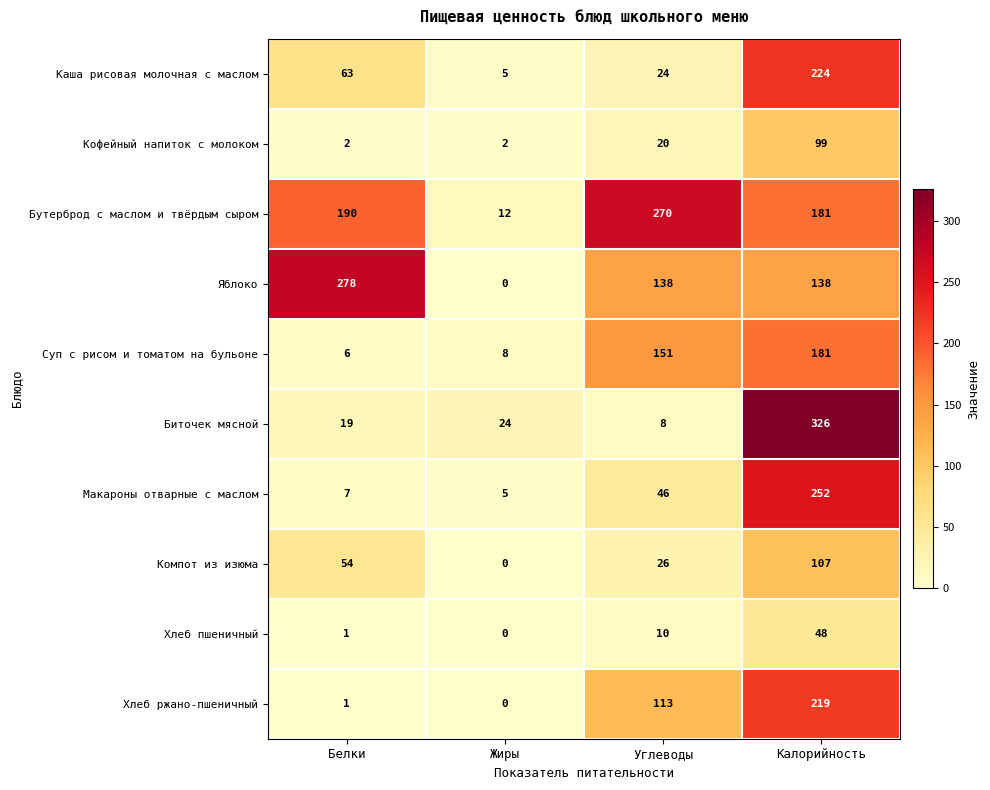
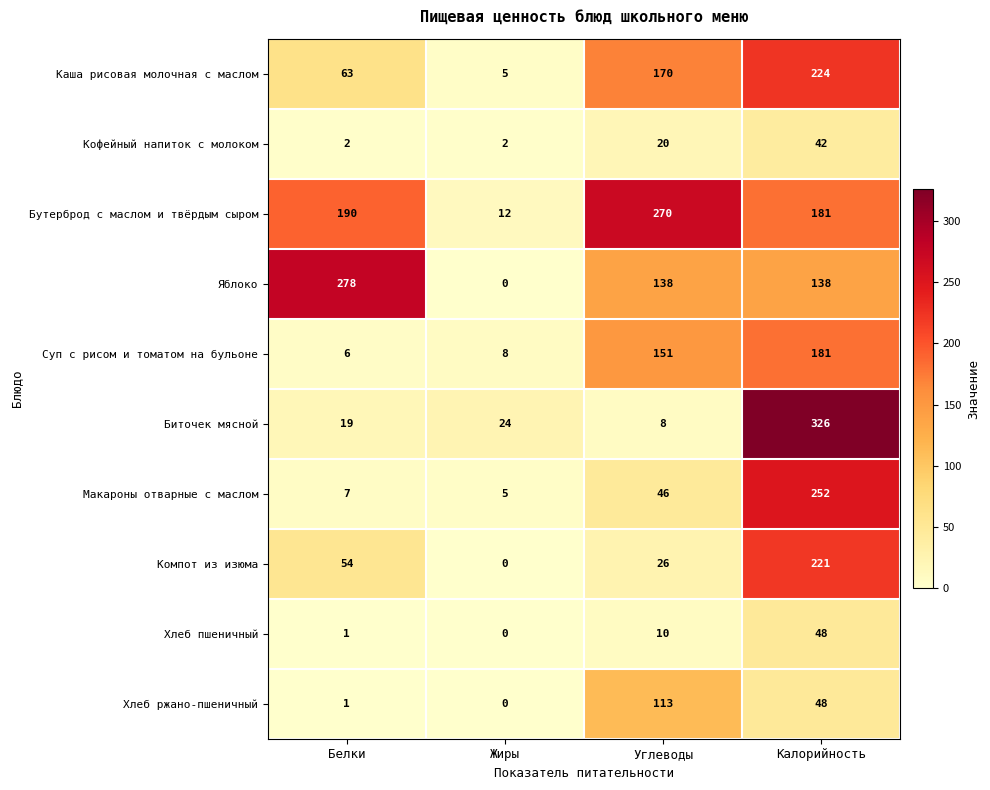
  {
    "Каша рисовая молочная с маслом": {
      "Белки": 63,
      "Жиры": 5,
-     "Углеводы": 24,
+     "Углеводы": 170,
      "Калорийность": 224
    },
    "Кофейный напиток с молоком": {
      "Белки": 2,
      "Жиры": 2,
      "Углеводы": 20,
-     "Калорийность": 99
+     "Калорийность": 42
    },
    "Бутерброд с маслом и твёрдым сыром": {
      "Белки": 190,
      "Жиры": 12,
      "Углеводы": 270,
      "Калорийность": 181
    },
    "Яблоко": {
      "Белки": 278,
      "Жиры": 0,
      "Углеводы": 138,
      "Калорийность": 138
    },
    "Суп с рисом и томатом на бульоне": {
      "Белки": 6,
      "Жиры": 8,
      "Углеводы": 151,
      "Калорийность": 181
    },
    "Биточек мясной": {
      "Белки": 19,
      "Жиры": 24,
      "Углеводы": 8,
      "Калорийность": 326
    },
    "Макароны отварные с маслом": {
      "Белки": 7,
      "Жиры": 5,
      "Углеводы": 46,
      "Калорийность": 252
    },
    "Компот из изюма": {
      "Белки": 54,
      "Жиры": 0,
      "Углеводы": 26,
-     "Калорийность": 107
+     "Калорийность": 221
    },
    "Хлеб пшеничный": {
      "Белки": 1,
      "Жиры": 0,
      "Углеводы": 10,
      "Калорийность": 48
    },
    "Хлеб ржано-пшеничный": {
      "Белки": 1,
      "Жиры": 0,
      "Углеводы": 113,
-     "Калорийность": 219
+     "Калорийность": 48
    }
  }
